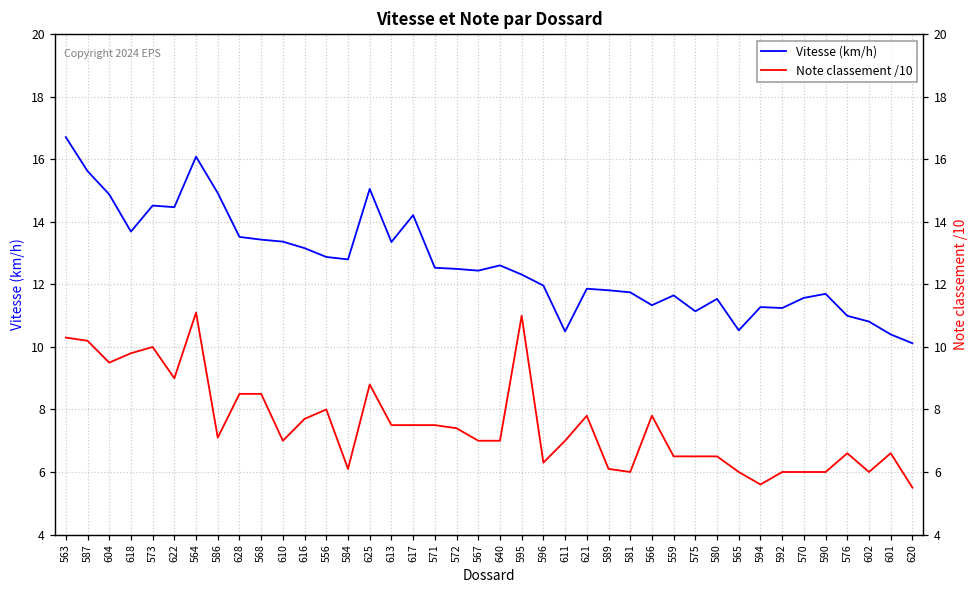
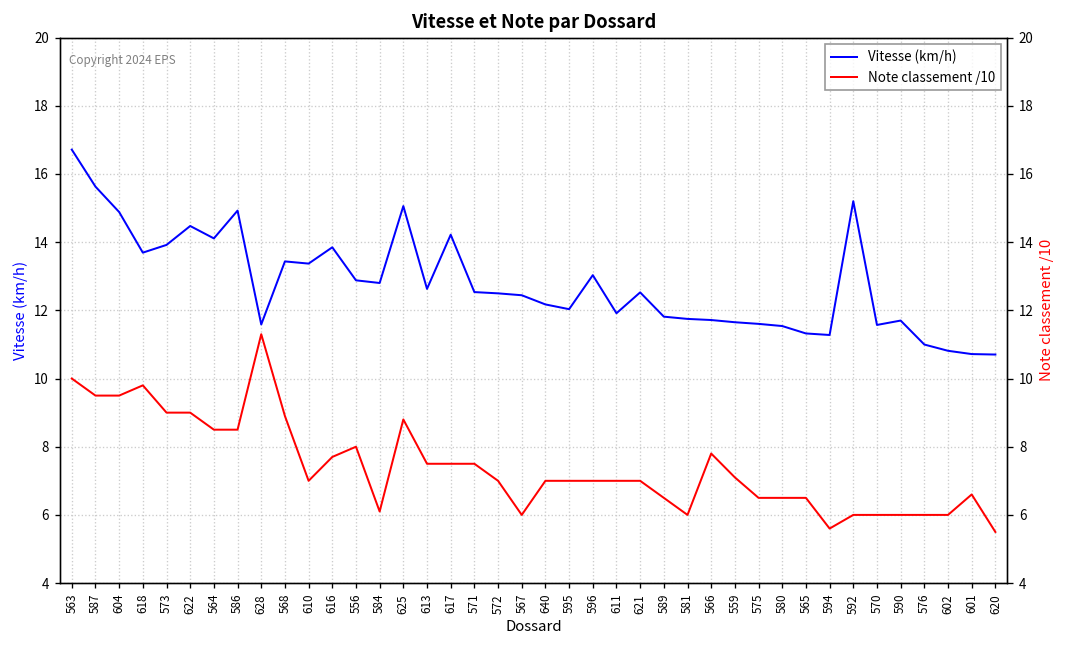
  {
    "Vitesse (km/h)": {
      "563": 16.7,
      "587": 15.6,
      "604": 14.9,
      "618": 13.7,
-     "573": 14.5,
+     "573": 13.9,
      "622": 14.5,
-     "564": 16.1,
+     "564": 14.1,
      "586": 14.9,
-     "628": 13.5,
+     "628": 11.6,
      "568": 13.4,
      "610": 13.4,
-     "616": 13.2,
+     "616": 13.8,
      "556": 12.9,
      "584": 12.8,
      "625": 15.1,
-     "613": 13.4,
+     "613": 12.6,
      "617": 14.2,
      "571": 12.5,
      "572": 12.5,
      "567": 12.4,
-     "640": 12.6,
-     "595": 12.3,
-     "596": 12.0,
-     "611": 10.5,
-     "621": 11.9,
+     "640": 12.2,
+     "595": 12.0,
+     "596": 13.0,
+     "611": 11.9,
+     "621": 12.5,
      "589": 11.8,
      "581": 11.7,
-     "566": 11.3,
+     "566": 11.7,
      "559": 11.7,
-     "575": 11.1,
+     "575": 11.6,
      "580": 11.5,
-     "565": 10.5,
+     "565": 11.3,
      "594": 11.3,
-     "592": 11.2,
+     "592": 15.2,
      "570": 11.6,
      "590": 11.7,
      "576": 11.0,
      "602": 10.8,
-     "601": 10.4,
-     "620": 10.1
+     "601": 10.7,
+     "620": 10.7
    },
    "Note classement /10": {
-     "563": 10.3,
-     "587": 10.2,
+     "563": 10.0,
+     "587": 9.5,
      "604": 9.5,
      "618": 9.8,
-     "573": 10,
+     "573": 9,
      "622": 9.0,
-     "564": 11.1,
-     "586": 7.1,
-     "628": 8.5,
-     "568": 8.5,
+     "564": 8.5,
+     "586": 8.5,
+     "628": 11.3,
+     "568": 8.9,
      "610": 7.0,
      "616": 7.7,
      "556": 8.0,
      "584": 6.1,
      "625": 8.8,
      "613": 7.5,
      "617": 7.5,
      "571": 7.5,
-     "572": 7.4,
-     "567": 7,
+     "572": 7.0,
+     "567": 6,
      "640": 7.0,
-     "595": 11,
-     "596": 6.3,
+     "595": 7,
+     "596": 7.0,
      "611": 7.0,
-     "621": 7.8,
-     "589": 6.1,
+     "621": 7.0,
+     "589": 6.5,
      "581": 6.0,
      "566": 7.8,
-     "559": 6.5,
+     "559": 7.1,
      "575": 6.5,
      "580": 6.5,
-     "565": 6.0,
+     "565": 6.5,
      "594": 5.6,
      "592": 6.0,
      "570": 6.0,
      "590": 6.0,
-     "576": 6.6,
+     "576": 6.0,
      "602": 6.0,
      "601": 6.6,
      "620": 5.5
    }
  }
